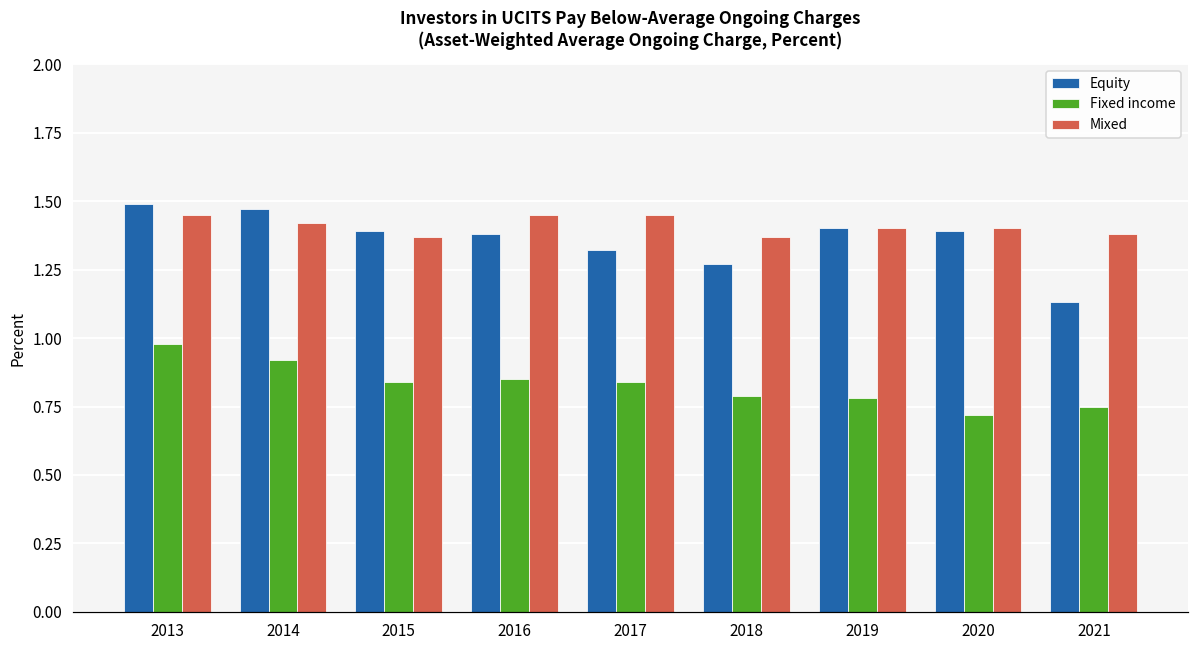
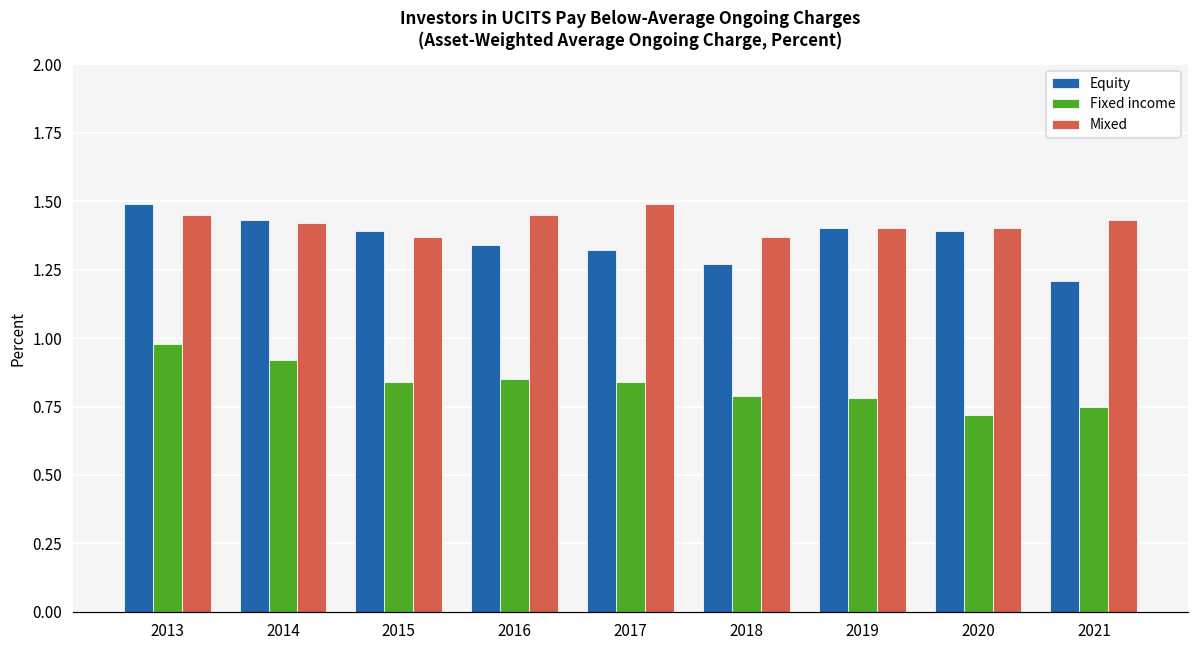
  {
    "Equity": {
      "2013": 1.49,
-     "2014": 1.47,
+     "2014": 1.43,
      "2015": 1.39,
-     "2016": 1.38,
+     "2016": 1.34,
      "2017": 1.32,
      "2018": 1.27,
      "2019": 1.40,
      "2020": 1.39,
-     "2021": 1.13
+     "2021": 1.21
    },
    "Fixed income": {
      "2013": 0.98,
      "2014": 0.92,
      "2015": 0.84,
      "2016": 0.85,
      "2017": 0.84,
      "2018": 0.79,
      "2019": 0.78,
      "2020": 0.72,
      "2021": 0.75
    },
    "Mixed": {
      "2013": 1.45,
      "2014": 1.42,
      "2015": 1.37,
      "2016": 1.45,
-     "2017": 1.45,
+     "2017": 1.49,
      "2018": 1.37,
      "2019": 1.40,
      "2020": 1.40,
-     "2021": 1.38
+     "2021": 1.43
    }
  }
